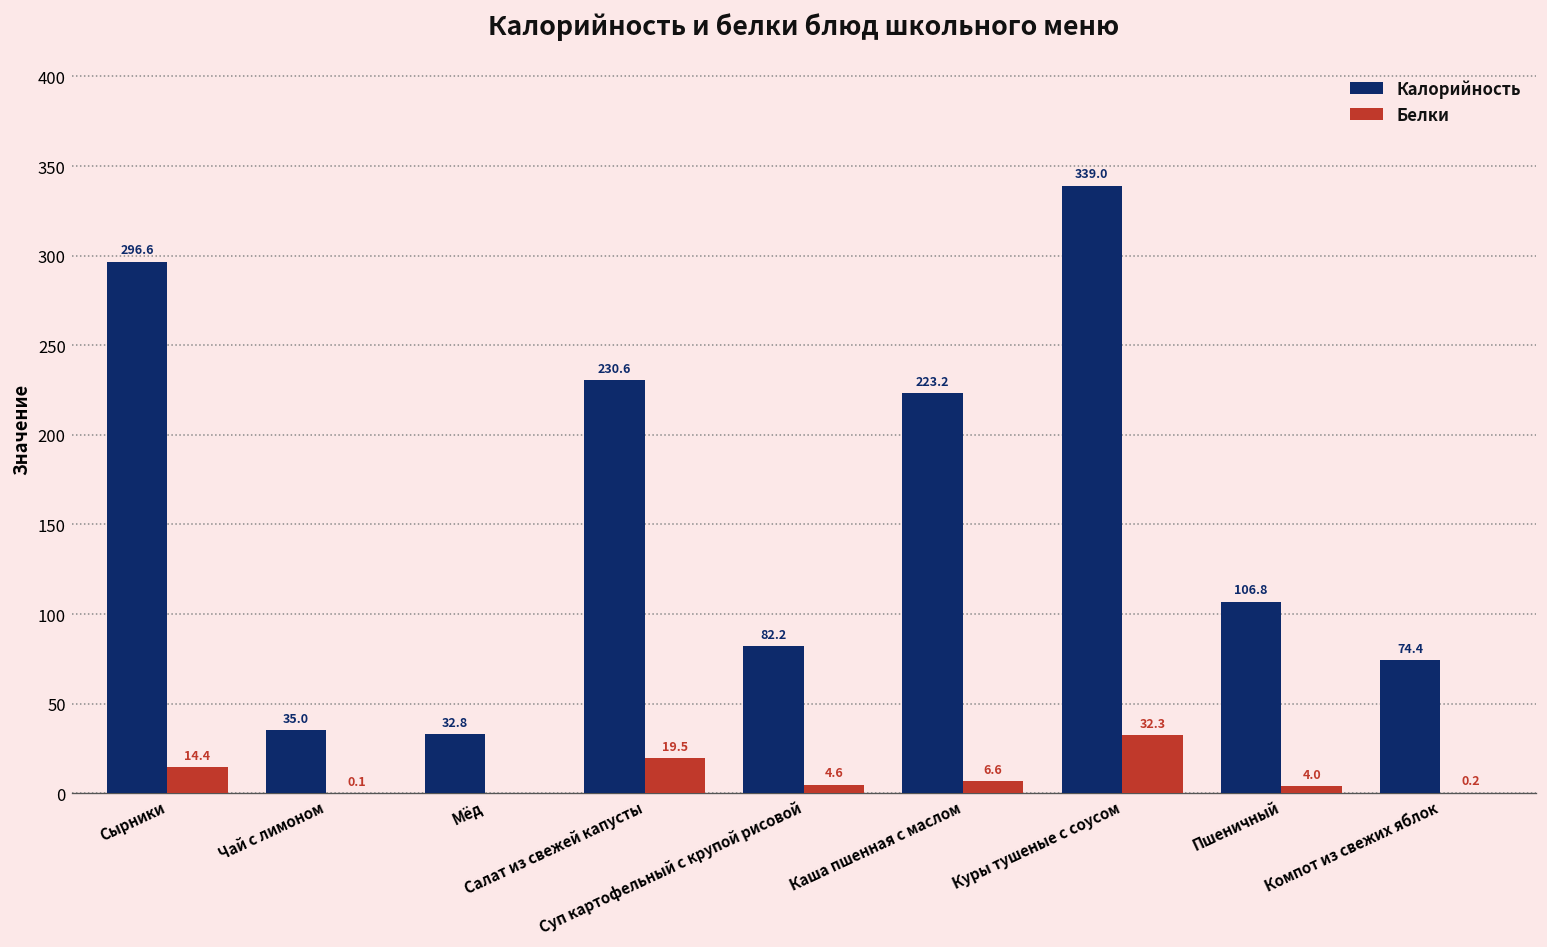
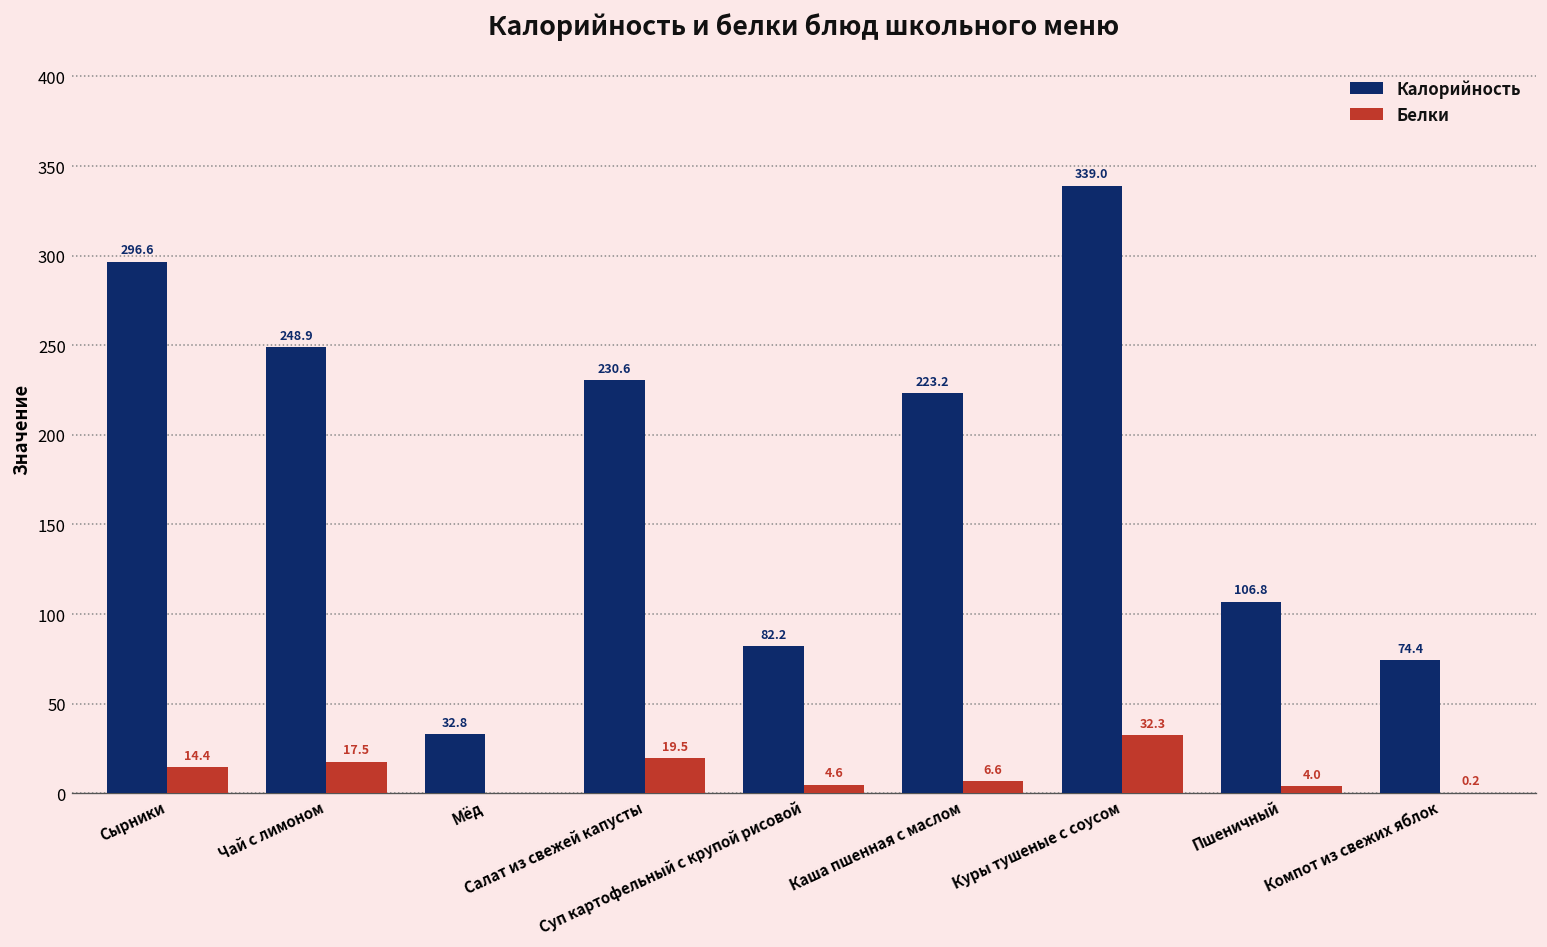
  {
    "Калорийность": {
      "Сырники": 296.6,
-     "Чай с лимоном": 35.0,
+     "Чай с лимоном": 248.9,
      "Мёд": 32.8,
      "Салат из свежей капусты": 230.6,
      "Суп картофельный с крупой рисовой": 82.2,
      "Каша пшенная с маслом": 223.2,
      "Куры тушеные с соусом": 339.0,
      "Пшеничный": 106.8,
      "Компот из свежих яблок": 74.4
    },
    "Белки": {
      "Сырники": 14.4,
-     "Чай с лимоном": 0.1,
+     "Чай с лимоном": 17.5,
      "Салат из свежей капусты": 19.5,
      "Суп картофельный с крупой рисовой": 4.6,
      "Каша пшенная с маслом": 6.6,
      "Куры тушеные с соусом": 32.3,
      "Пшеничный": 4.0,
      "Компот из свежих яблок": 0.2
    }
  }
